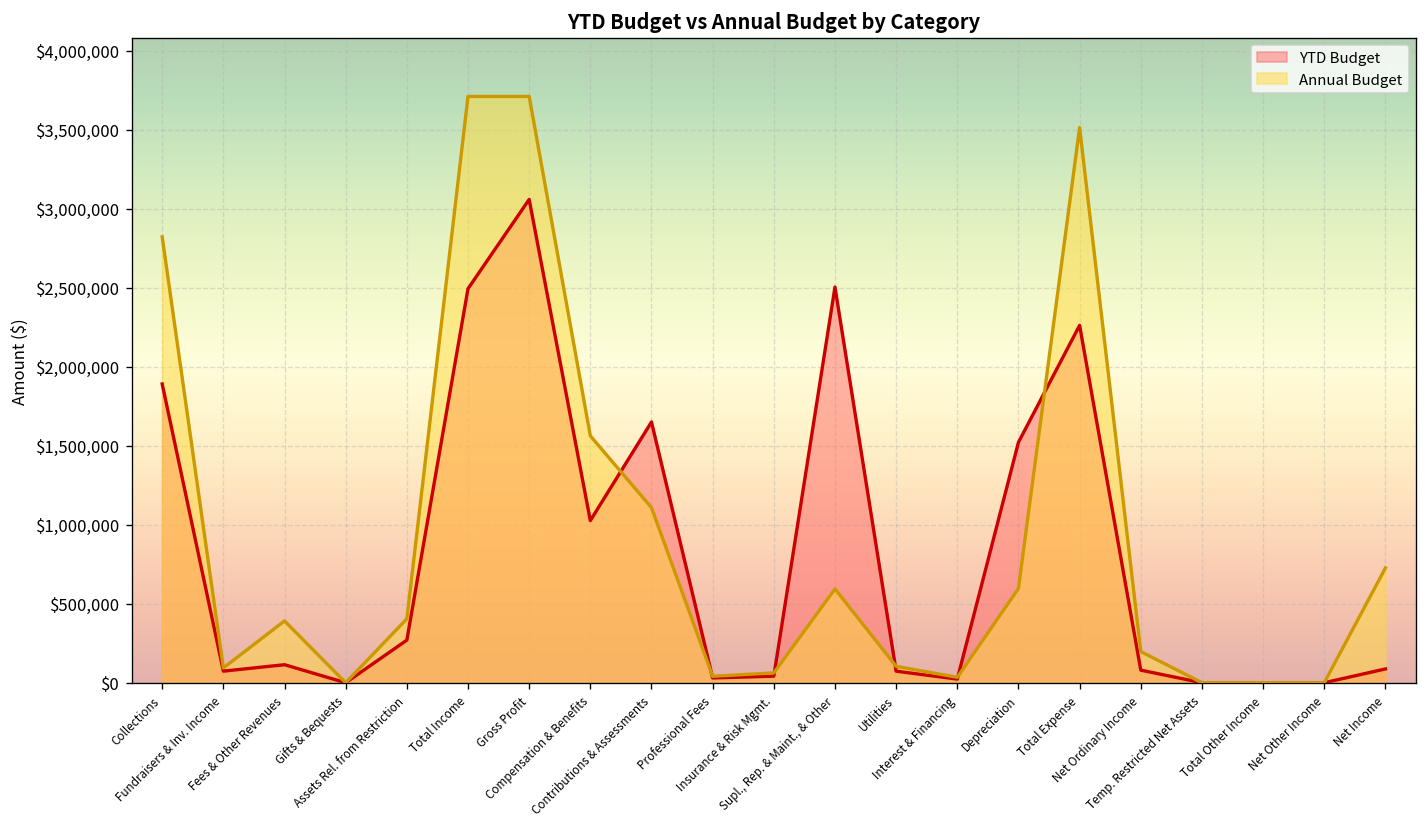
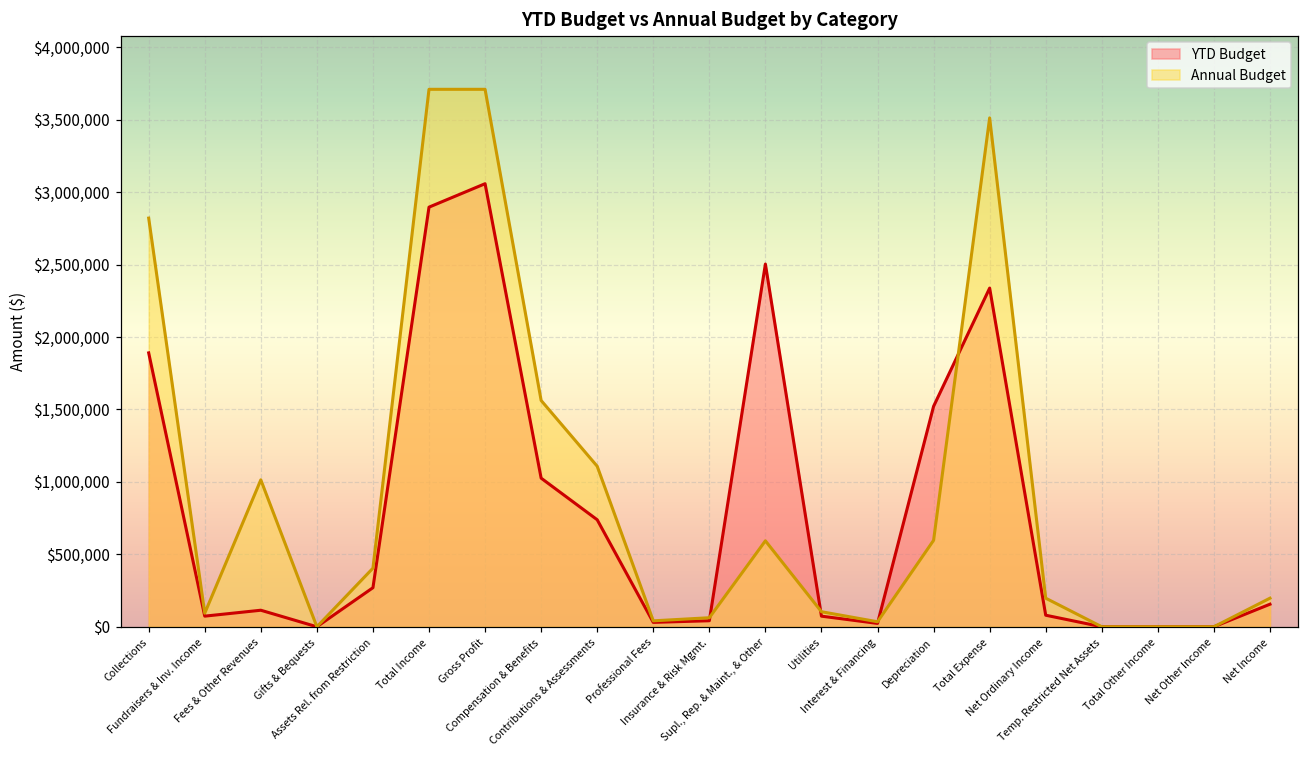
  {
    "YTD Budget": {
      "Collections": "$1,890,000",
      "Fundraisers & Inv. Income": "$70,000",
      "Fees & Other Revenues": "$110,000",
      "Assets Rel. from Restriction": "$270,000",
-     "Total Income": "$2,490,000",
+     "Total Income": "$2,900,000",
      "Gross Profit": "$3,060,000",
      "Compensation & Benefits": "$1,030,000",
-     "Contributions & Assessments": "$1,650,000",
+     "Contributions & Assessments": "$740,000",
      "Insurance & Risk Mgmt.": "$40,000",
      "Supl., Rep. & Maint., & Other": "$2,500,000",
      "Utilities": "$70,000",
      "Depreciation": "$1,520,000",
-     "Total Expense": "$2,260,000",
+     "Total Expense": "$2,340,000",
      "Net Ordinary Income": "$80,000",
-     "Net Income": "$90,000"
+     "Net Income": "$160,000"
    },
    "Annual Budget": {
      "Collections": "$2,820,000",
      "Fundraisers & Inv. Income": "$90,000",
-     "Fees & Other Revenues": "$390,000",
+     "Fees & Other Revenues": "$1,010,000",
      "Assets Rel. from Restriction": "$400,000",
      "Total Income": "$3,710,000",
      "Gross Profit": "$3,710,000",
      "Compensation & Benefits": "$1,560,000",
      "Contributions & Assessments": "$1,110,000",
      "Insurance & Risk Mgmt.": "$60,000",
      "Supl., Rep. & Maint., & Other": "$590,000",
      "Utilities": "$100,000",
      "Depreciation": "$600,000",
      "Total Expense": "$3,510,000",
      "Net Ordinary Income": "$200,000",
-     "Net Income": "$730,000"
+     "Net Income": "$200,000"
    }
  }
